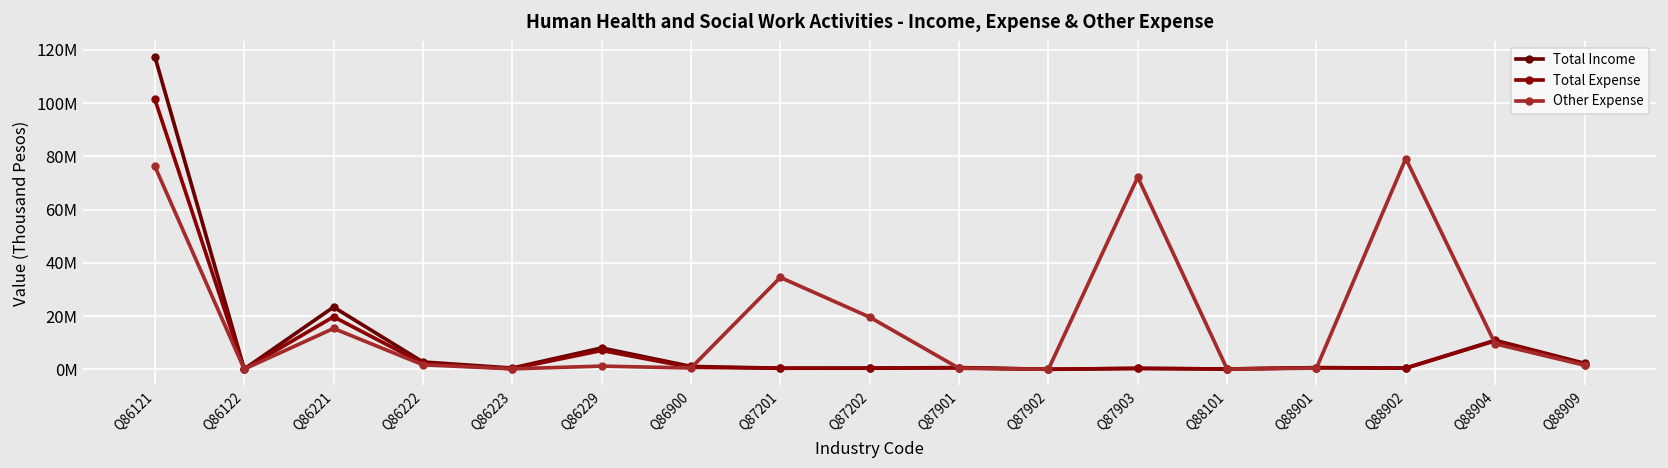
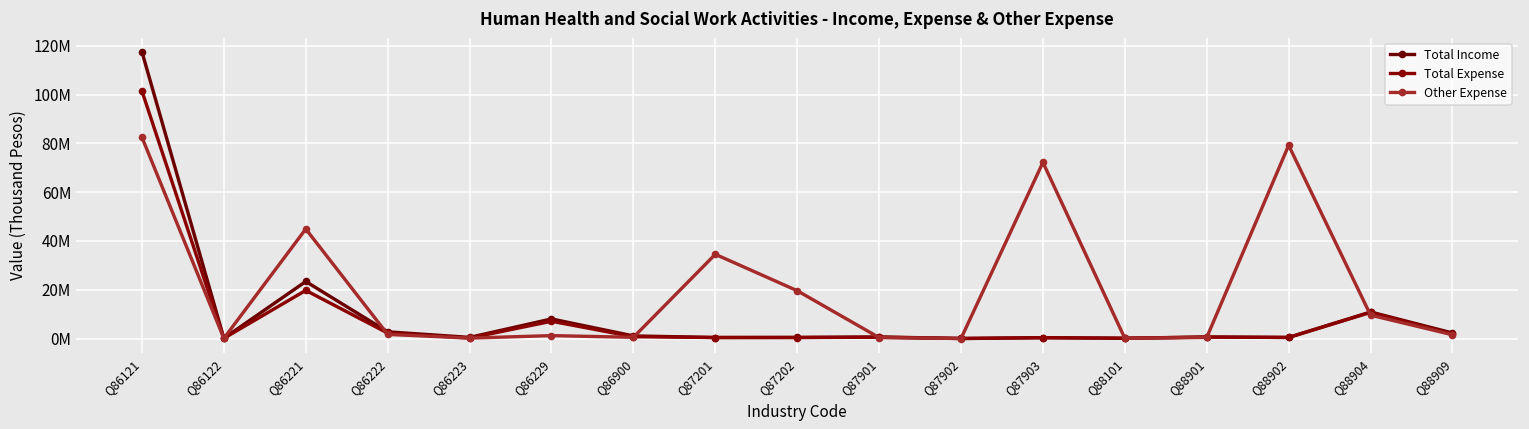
  {
    "Other Expense": {
-     "Q86121": 76000000,
-     "Q86221": 15000000,
+     "Q86121": 82000000,
+     "Q86221": 45000000,
      "Q86229": 1000000,
      "Q87201": 35000000,
      "Q87202": 20000000,
      "Q87903": 72000000,
      "Q88902": 79000000
    }
  }
